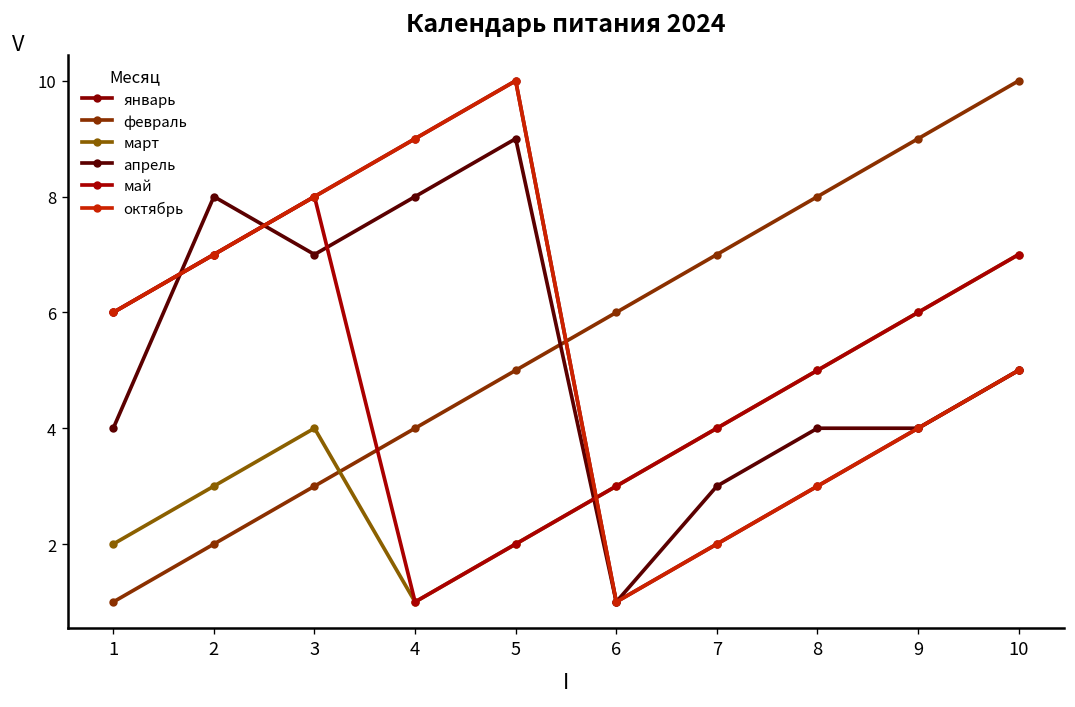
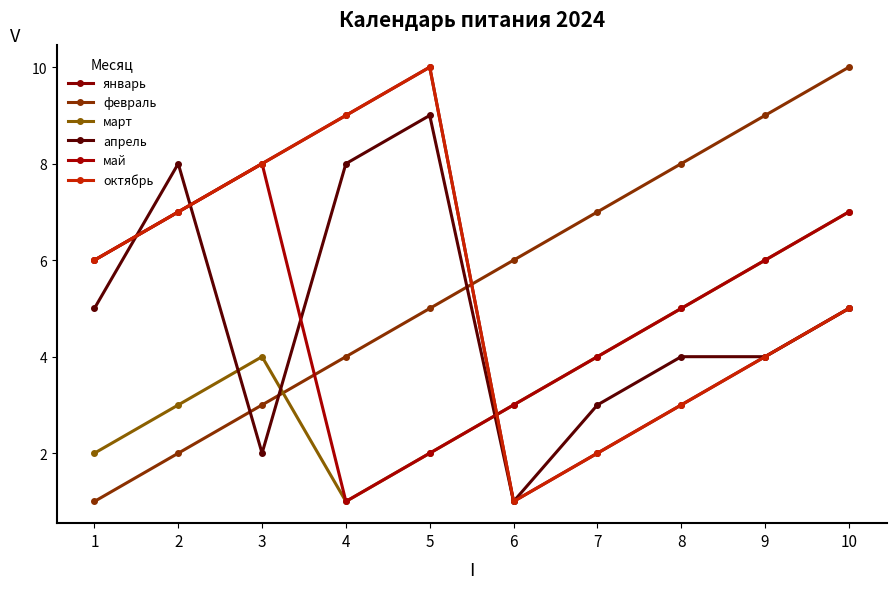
  {
    "апрель": {
-     "1": 4,
+     "1": 5,
      "2": 8,
-     "3": 7,
+     "3": 2,
      "4": 8,
      "5": 9,
      "7": 3,
      "8": 4
    }
  }
